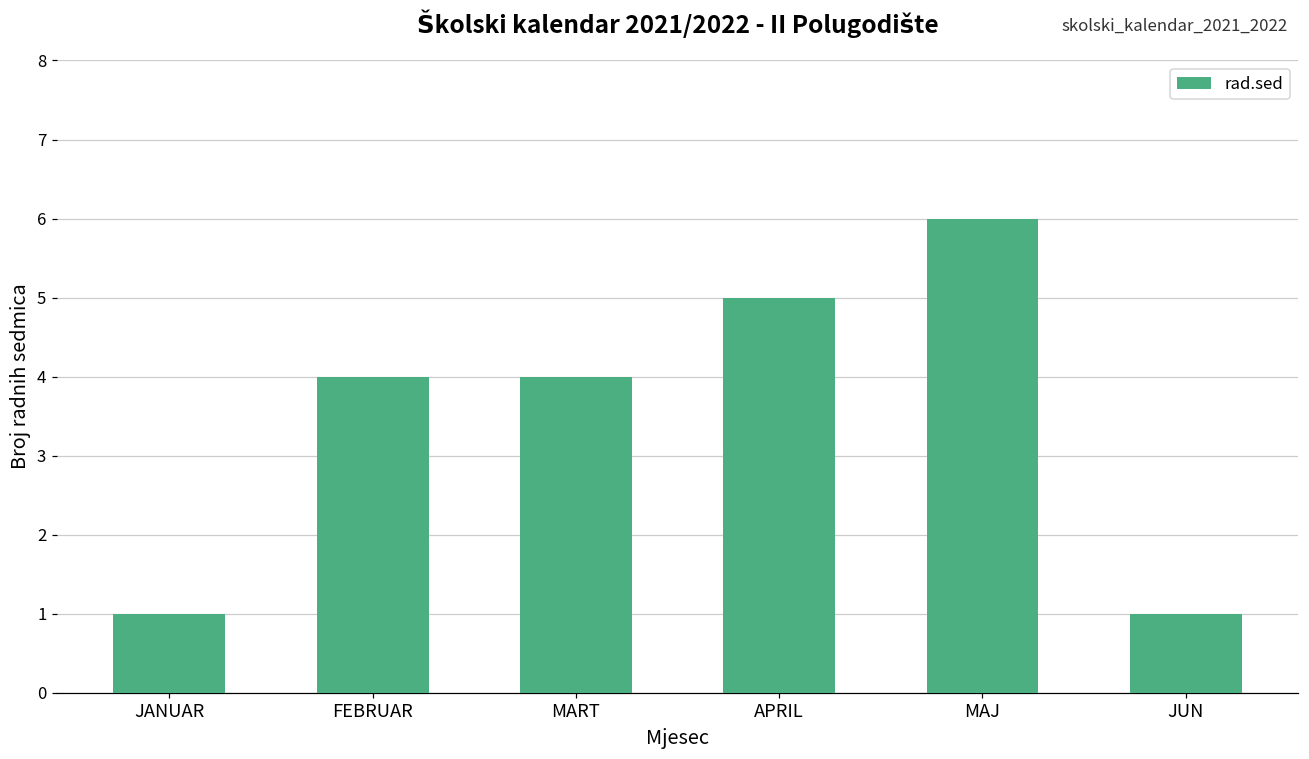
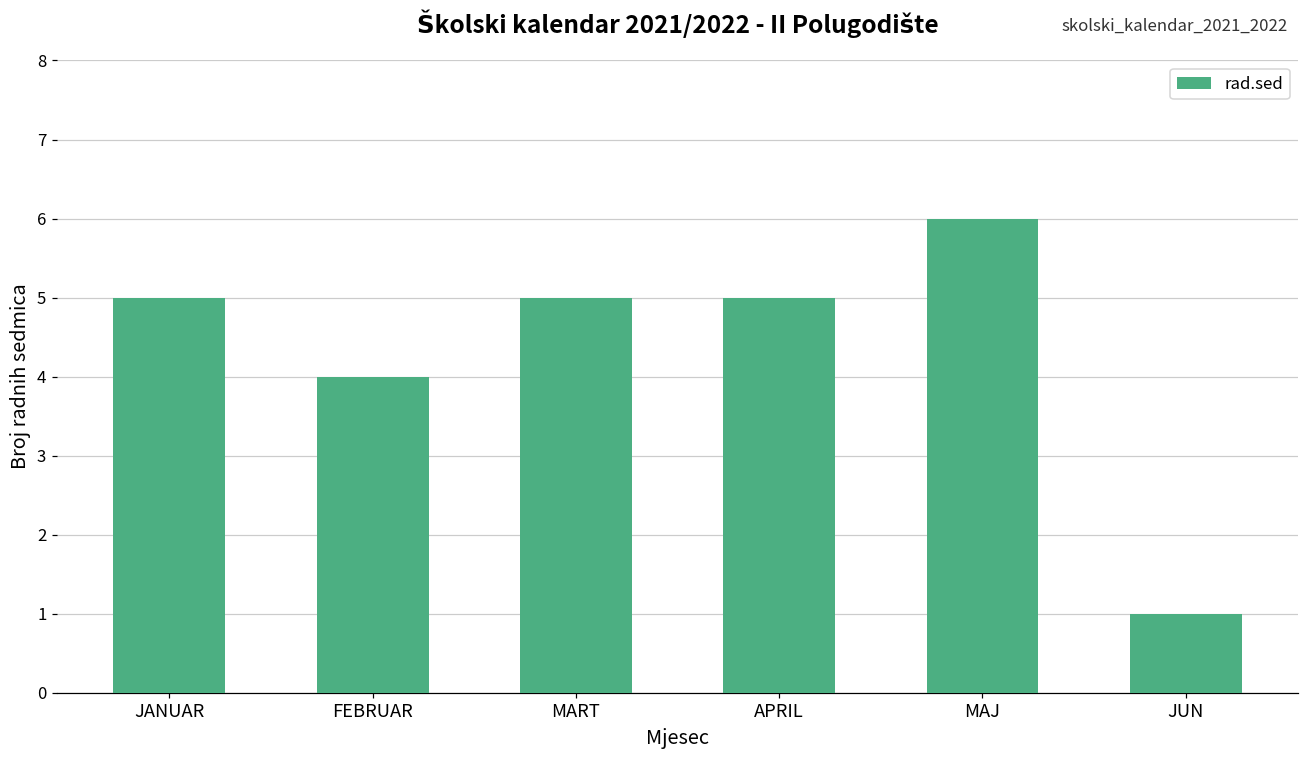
  {
-   "JANUAR": 1,
+   "JANUAR": 5,
    "FEBRUAR": 4,
-   "MART": 4,
+   "MART": 5,
    "APRIL": 5,
    "MAJ": 6,
    "JUN": 1
  }
